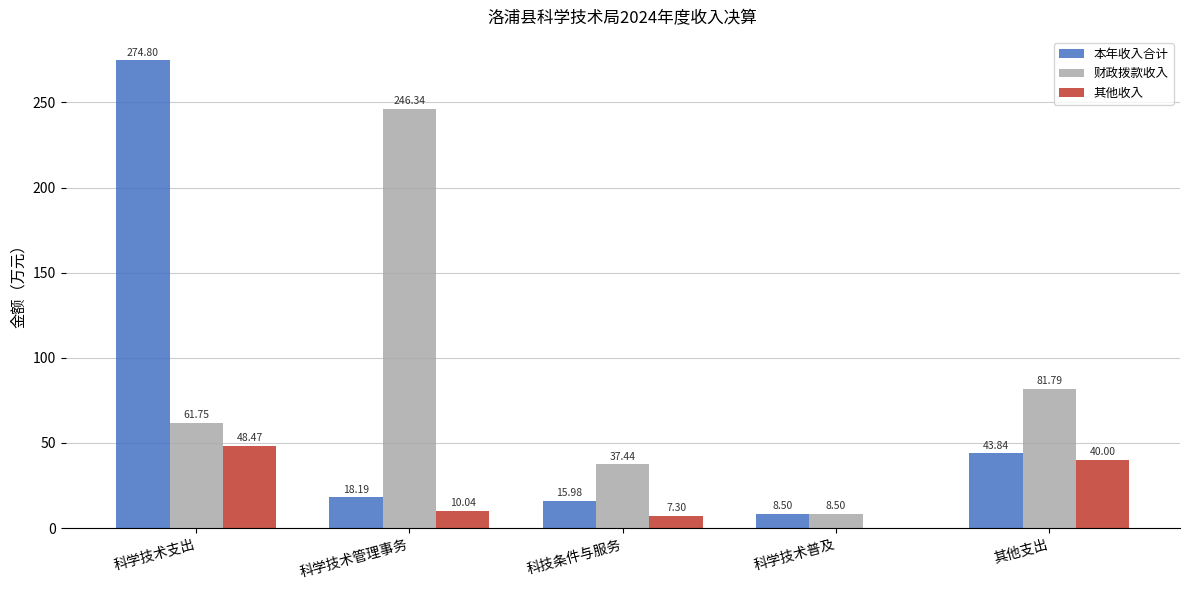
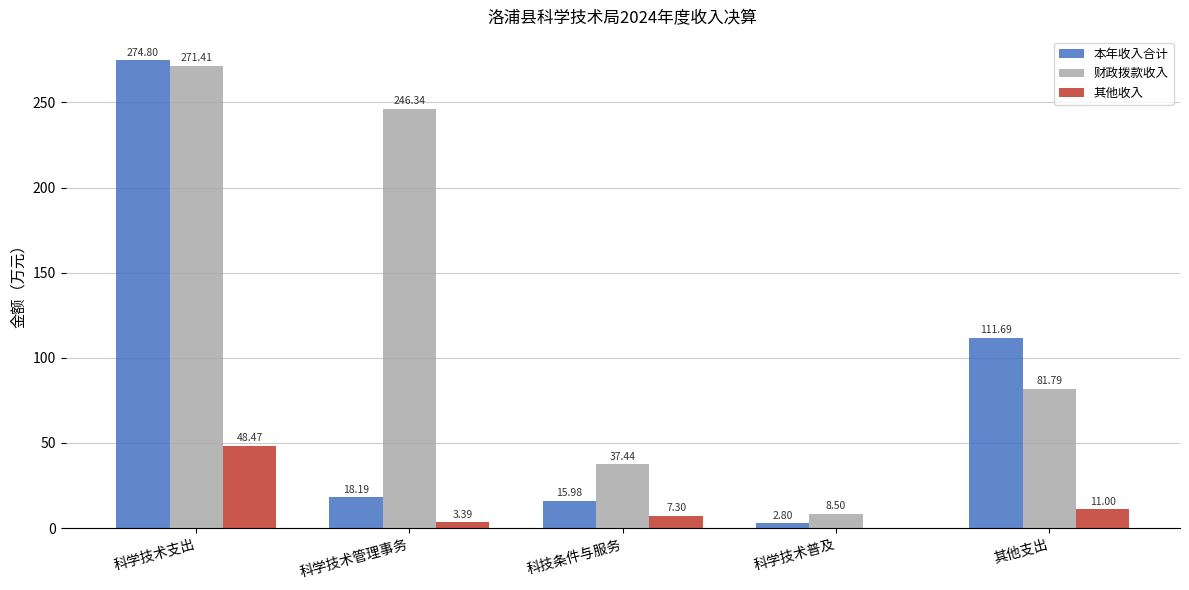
  {
    "本年收入合计": {
      "科学技术支出": 274.80,
      "科学技术管理事务": 18.19,
      "科技条件与服务": 15.98,
-     "科学技术普及": 8.50,
-     "其他支出": 43.84
+     "科学技术普及": 2.80,
+     "其他支出": 111.69
    },
    "财政拨款收入": {
-     "科学技术支出": 61.75,
+     "科学技术支出": 271.41,
      "科学技术管理事务": 246.34,
      "科技条件与服务": 37.44,
      "科学技术普及": 8.50,
      "其他支出": 81.79
    },
    "其他收入": {
      "科学技术支出": 48.47,
-     "科学技术管理事务": 10.04,
+     "科学技术管理事务": 3.39,
      "科技条件与服务": 7.30,
-     "其他支出": 40.00
+     "其他支出": 11.00
    }
  }
